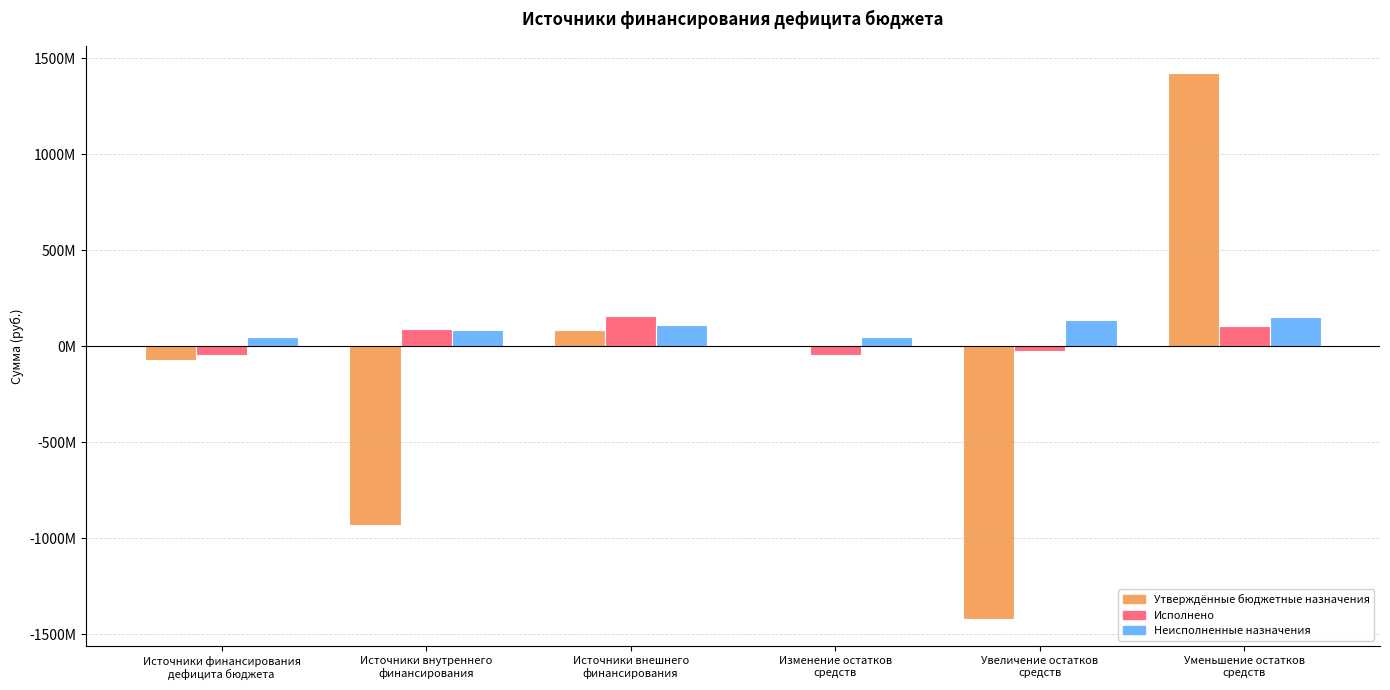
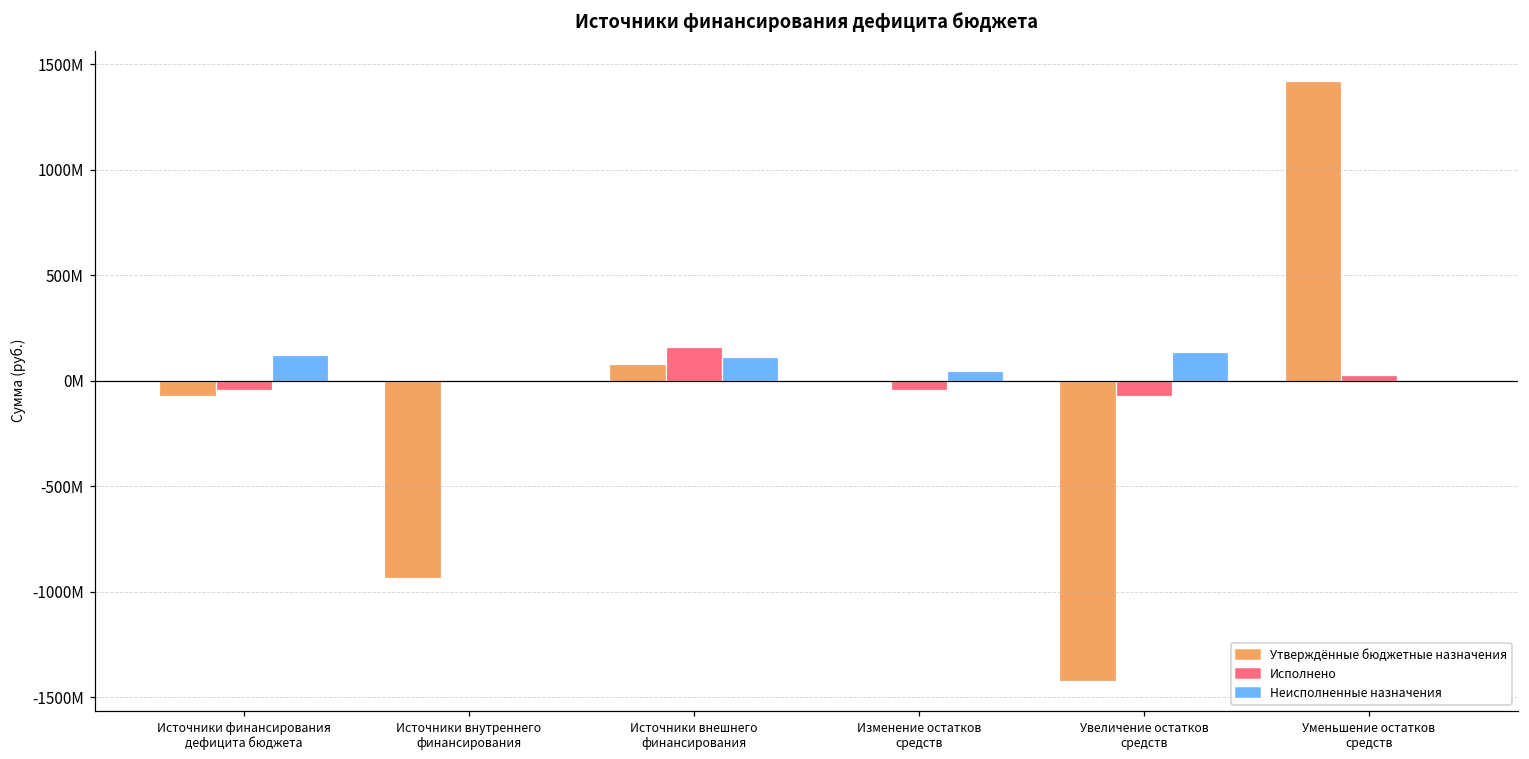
  {
    "Утверждённые бюджетные назначения": {
      "Источники финансирования дефицита бюджета": -70000000,
      "Источники внутреннего финансирования": -930000000,
      "Источники внешнего финансирования": 80000000,
      "Увеличение остатков средств": -1420000000,
      "Уменьшение остатков средств": 1420000000
    },
    "Исполнено": {
      "Источники финансирования дефицита бюджета": -50000000,
-     "Источники внутреннего финансирования": 90000000,
+     "Источники внутреннего финансирования": 0,
      "Источники внешнего финансирования": 160000000,
      "Изменение остатков средств": -50000000,
-     "Увеличение остатков средств": -20000000,
-     "Уменьшение остатков средств": 100000000
+     "Увеличение остатков средств": -70000000,
+     "Уменьшение остатков средств": 30000000
    },
    "Неисполненные назначения": {
-     "Источники финансирования дефицита бюджета": 50000000,
-     "Источники внутреннего финансирования": 90000000,
+     "Источники финансирования дефицита бюджета": 120000000,
+     "Источники внутреннего финансирования": 0,
      "Источники внешнего финансирования": 110000000,
      "Изменение остатков средств": 50000000,
      "Увеличение остатков средств": 140000000,
-     "Уменьшение остатков средств": 150000000
+     "Уменьшение остатков средств": 0
    }
  }
